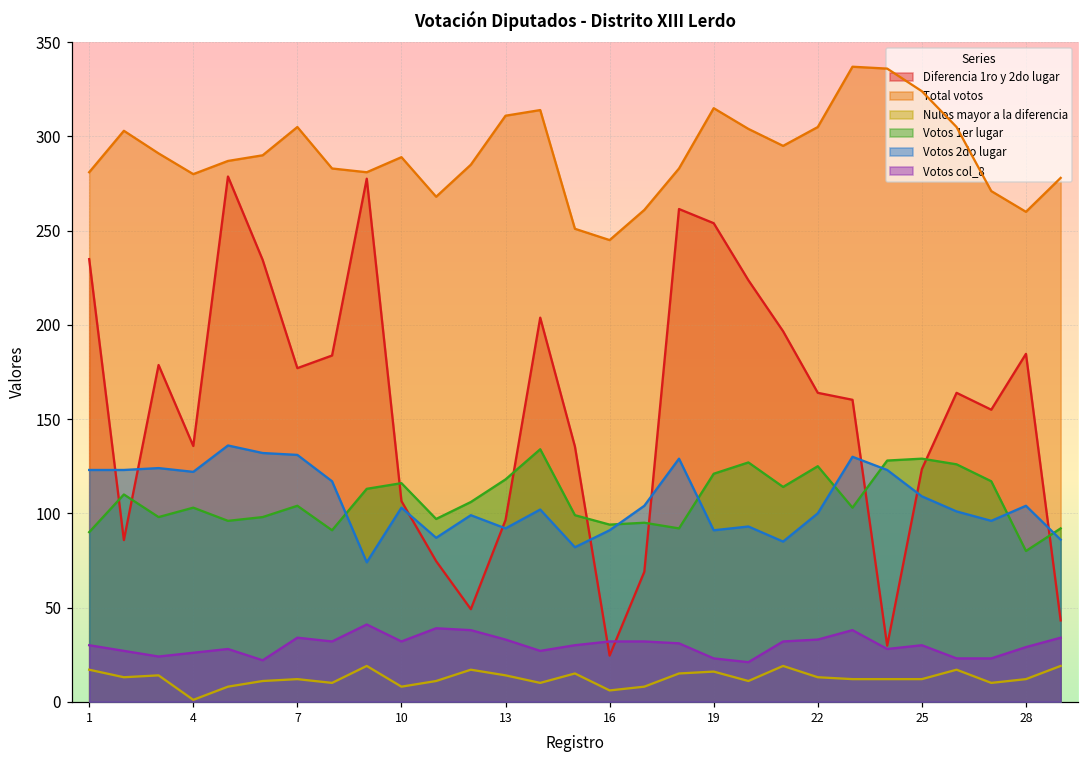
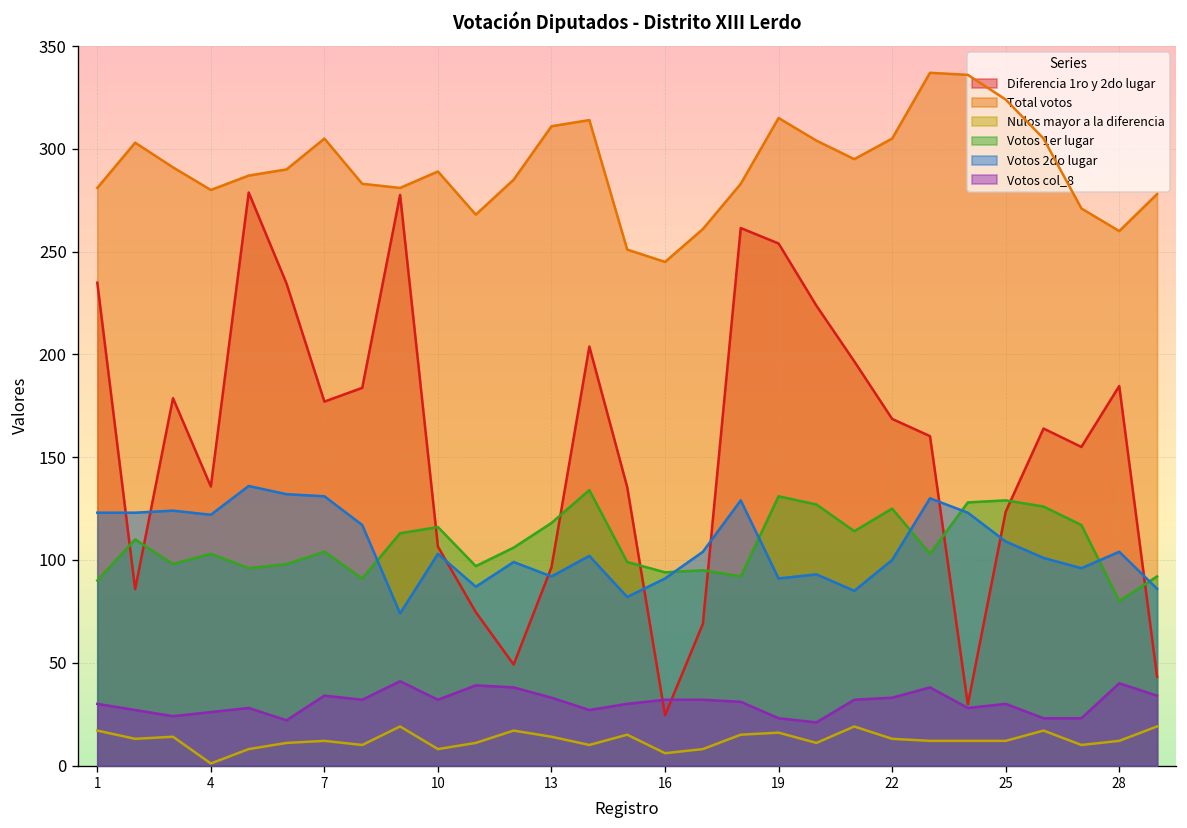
  {
    "Diferencia 1ro y 2do lugar": {
      "1": 235,
      "4": 136,
      "7": 177,
      "10": 106,
      "13": 96,
      "16": 24,
      "19": 254,
-     "22": 164,
+     "22": 169,
      "25": 123,
      "28": 185
    },
    "Votos 1er lugar": {
      "1": 90,
      "4": 103,
      "7": 104,
      "10": 116,
      "13": 118,
      "16": 94,
-     "19": 121,
+     "19": 131,
      "22": 125,
      "25": 129,
      "28": 80
    },
    "Votos 2do lugar": {
      "1": 123,
      "4": 122,
      "7": 131,
      "10": 103,
      "13": 92,
      "16": 91,
      "19": 91,
      "22": 100,
      "25": 109,
      "28": 104
    },
    "Votos col_8": {
      "1": 30,
      "4": 26,
      "7": 34,
      "10": 32,
      "13": 33,
      "16": 32,
      "19": 23,
      "22": 33,
      "25": 30,
-     "28": 29
+     "28": 40
    }
  }
